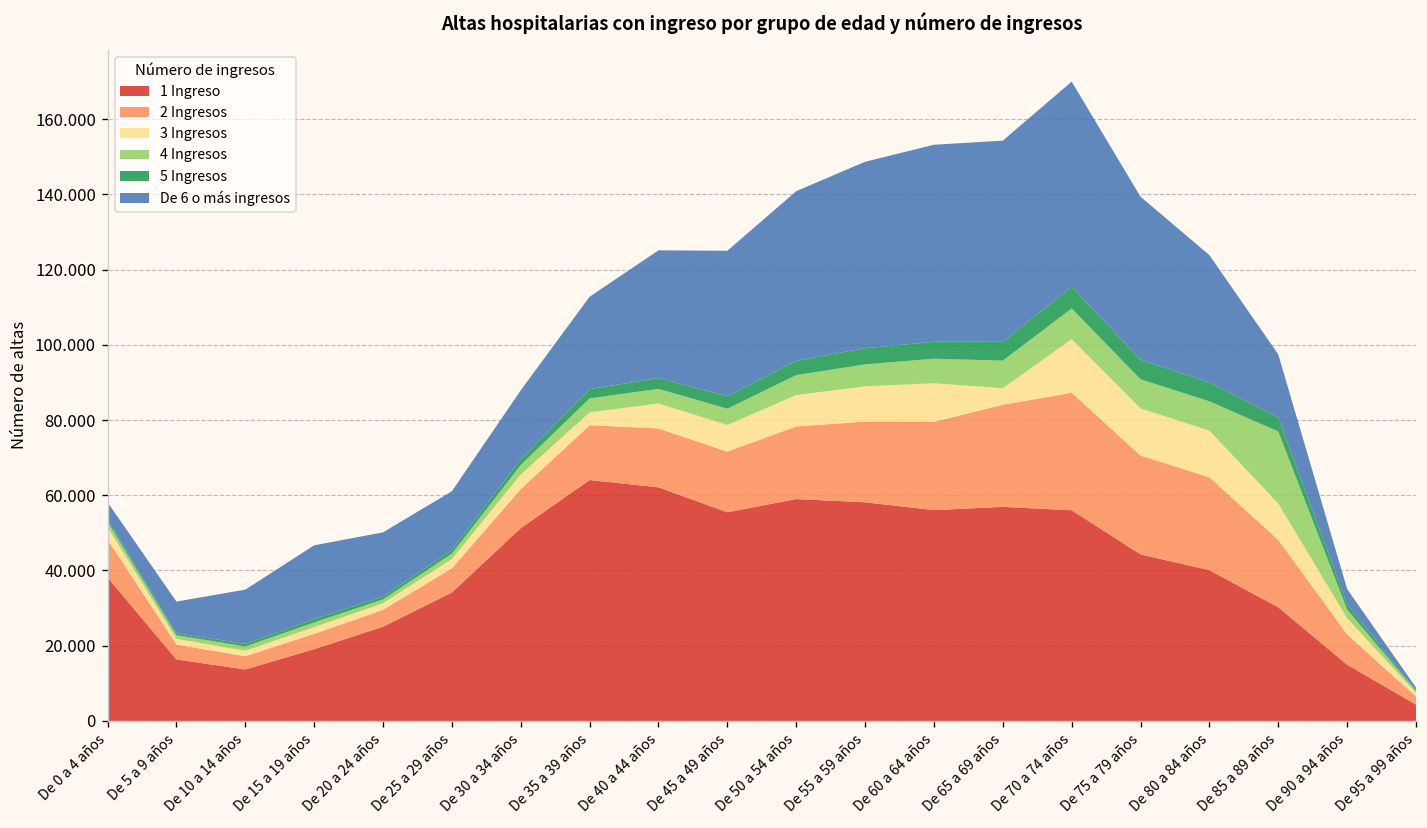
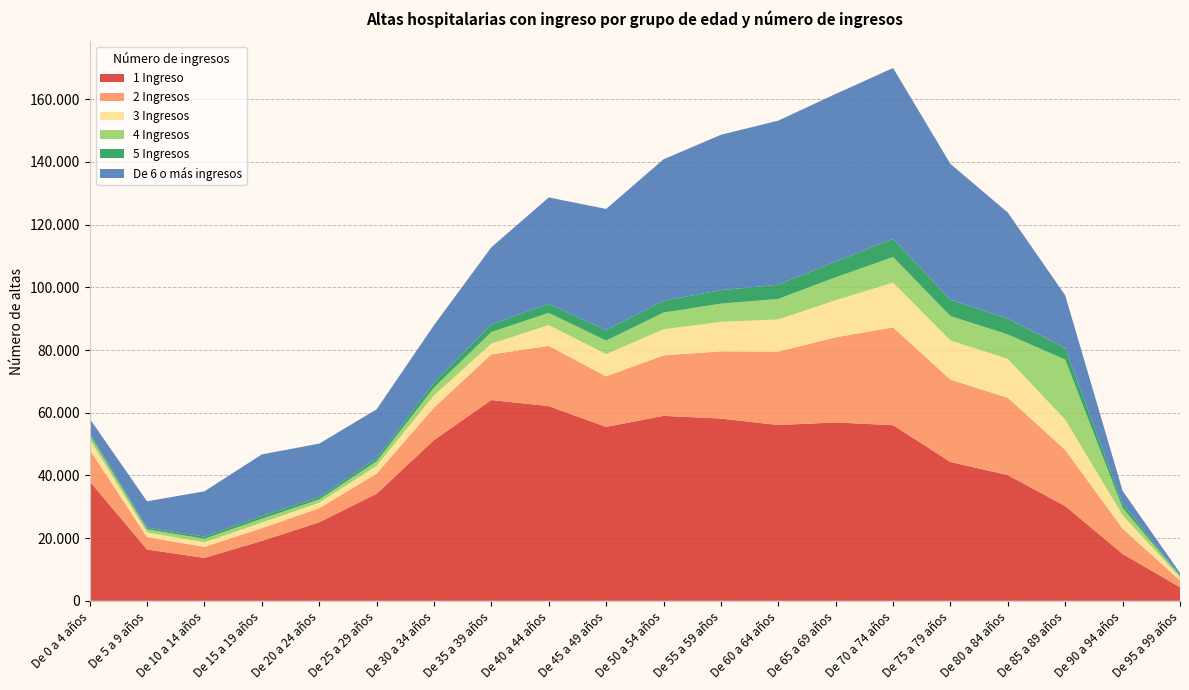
  {
    "1 Ingreso": {
      "De 0 a 4 años": 38,
      "De 5 a 9 años": 16,
      "De 10 a 14 años": 14,
      "De 15 a 19 años": 19,
      "De 20 a 24 años": 25,
      "De 25 a 29 años": 34,
      "De 30 a 34 años": 51,
      "De 35 a 39 años": 64,
      "De 40 a 44 años": 62,
      "De 45 a 49 años": 55,
      "De 50 a 54 años": 59,
      "De 55 a 59 años": 58,
      "De 60 a 64 años": 56,
      "De 65 a 69 años": 57,
      "De 70 a 74 años": 56,
      "De 75 a 79 años": 44,
      "De 80 a 84 años": 40,
      "De 85 a 89 años": 30,
      "De 90 a 94 años": 15,
      "De 95 a 99 años": 4
    },
    "2 Ingresos": {
      "De 0 a 4 años": 10,
      "De 5 a 9 años": 4,
      "De 10 a 14 años": 4,
      "De 15 a 19 años": 4,
      "De 20 a 24 años": 5,
      "De 25 a 29 años": 6,
      "De 30 a 34 años": 10,
      "De 35 a 39 años": 15,
-     "De 40 a 44 años": 16,
+     "De 40 a 44 años": 19,
      "De 45 a 49 años": 16,
      "De 50 a 54 años": 19,
      "De 55 a 59 años": 21,
      "De 60 a 64 años": 23,
      "De 65 a 69 años": 27,
      "De 70 a 74 años": 31,
      "De 75 a 79 años": 26,
      "De 80 a 84 años": 25,
      "De 85 a 89 años": 18,
      "De 90 a 94 años": 8,
      "De 95 a 99 años": 2
    },
    "3 Ingresos": {
      "De 0 a 4 años": 3,
      "De 5 a 9 años": 2,
      "De 10 a 14 años": 1,
      "De 15 a 19 años": 2,
      "De 20 a 24 años": 2,
      "De 25 a 29 años": 2,
      "De 30 a 34 años": 4,
      "De 35 a 39 años": 3,
      "De 40 a 44 años": 7,
      "De 45 a 49 años": 7,
      "De 50 a 54 años": 8,
      "De 55 a 59 años": 9,
      "De 60 a 64 años": 10,
-     "De 65 a 69 años": 4,
+     "De 65 a 69 años": 12,
      "De 70 a 74 años": 14,
      "De 75 a 79 años": 13,
      "De 80 a 84 años": 12,
      "De 85 a 89 años": 10,
      "De 90 a 94 años": 4
    },
    "4 Ingresos": {
      "De 15 a 19 años": 1,
      "De 25 a 29 años": 1,
      "De 30 a 34 años": 3,
      "De 35 a 39 años": 4,
      "De 40 a 44 años": 4,
      "De 45 a 49 años": 4,
      "De 50 a 54 años": 5,
      "De 55 a 59 años": 6,
      "De 60 a 64 años": 7,
      "De 65 a 69 años": 7,
      "De 70 a 74 años": 8,
      "De 75 a 79 años": 8,
      "De 80 a 84 años": 8,
      "De 85 a 89 años": 19,
      "De 90 a 94 años": 2
    },
    "5 Ingresos": {
      "De 15 a 19 años": 1,
      "De 25 a 29 años": 1,
      "De 30 a 34 años": 2,
      "De 35 a 39 años": 2,
      "De 40 a 44 años": 3,
      "De 45 a 49 años": 3,
      "De 50 a 54 años": 4,
      "De 55 a 59 años": 4,
      "De 60 a 64 años": 5,
      "De 65 a 69 años": 5,
      "De 70 a 74 años": 6,
      "De 75 a 79 años": 5,
      "De 80 a 84 años": 5,
      "De 85 a 89 años": 4,
      "De 90 a 94 años": 1
    },
    "De 6 o más ingresos": {
      "De 0 a 4 años": 4,
      "De 5 a 9 años": 8,
      "De 10 a 14 años": 14,
      "De 15 a 19 años": 20,
      "De 20 a 24 años": 17,
      "De 25 a 29 años": 16,
      "De 30 a 34 años": 18,
      "De 35 a 39 años": 25,
      "De 40 a 44 años": 34,
      "De 45 a 49 años": 39,
      "De 50 a 54 años": 45,
      "De 55 a 59 años": 50,
      "De 60 a 64 años": 52,
      "De 65 a 69 años": 53,
      "De 70 a 74 años": 55,
      "De 75 a 79 años": 43,
      "De 80 a 84 años": 34,
      "De 85 a 89 años": 17,
      "De 90 a 94 años": 4
    }
  }
